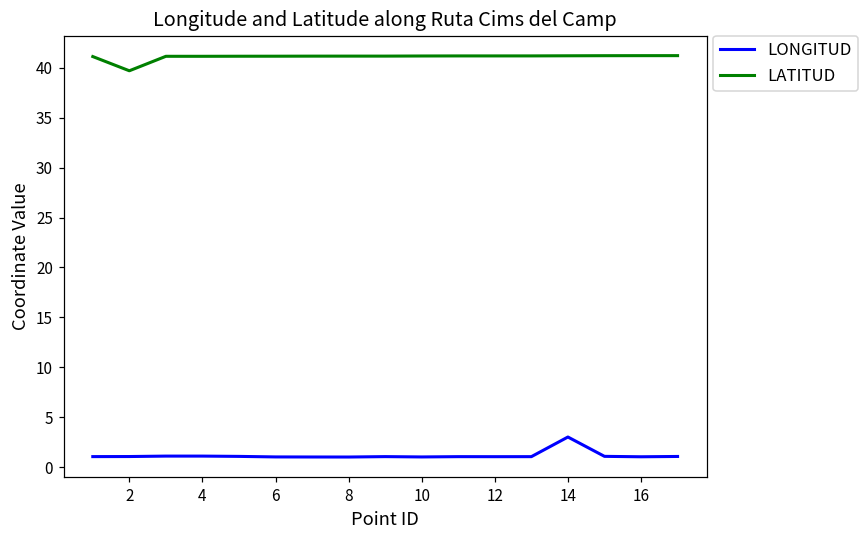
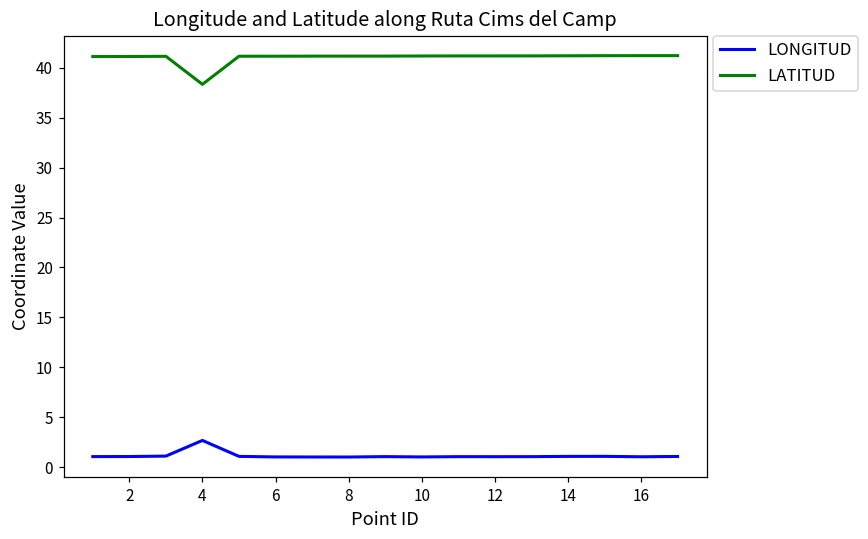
  {
    "LONGITUD": {
      "2": 1,
-     "4": 1,
+     "4": 3,
      "6": 1,
      "8": 1,
      "10": 1,
      "12": 1,
-     "14": 3,
+     "14": 1,
      "16": 1
    },
    "LATITUD": {
-     "2": 40,
-     "4": 41,
+     "2": 41,
+     "4": 38,
      "6": 41,
      "8": 41,
      "10": 41,
      "12": 41,
      "14": 41,
      "16": 41
    }
  }
